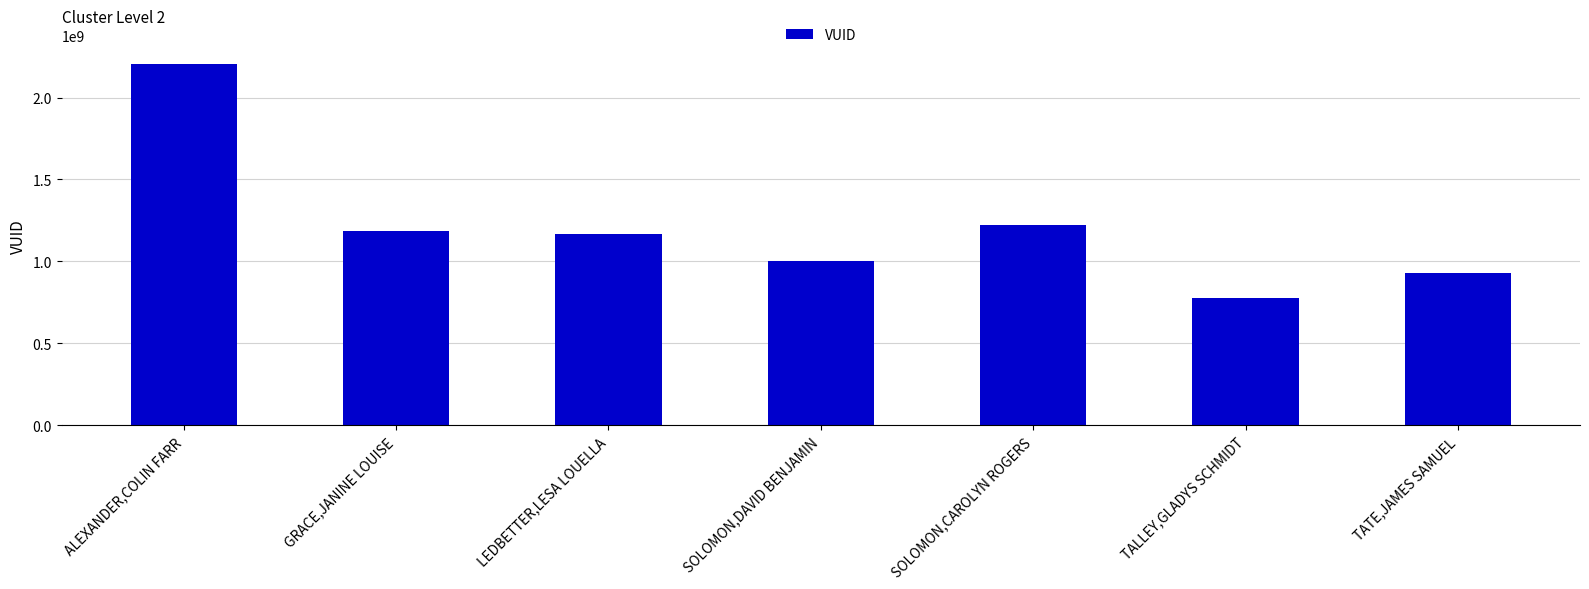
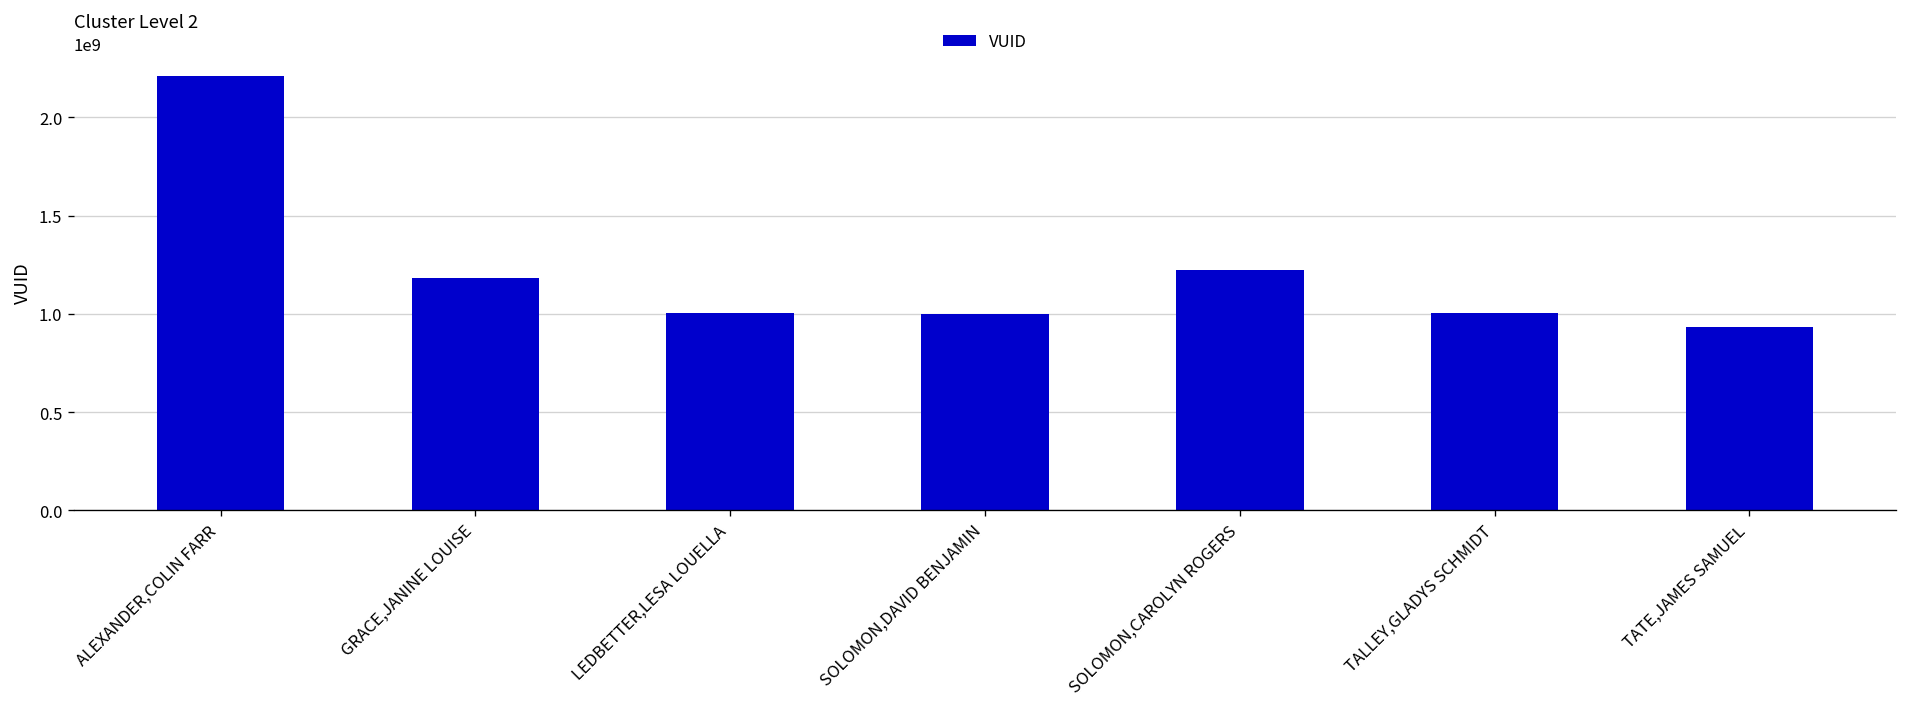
  {
    "ALEXANDER,COLIN FARR": 2210000000,
    "GRACE,JANINE LOUISE": 1180000000,
-   "LEDBETTER,LESA LOUELLA": 1170000000,
+   "LEDBETTER,LESA LOUELLA": 1000000000,
    "SOLOMON,DAVID BENJAMIN": 1000000000,
    "SOLOMON,CAROLYN ROGERS": 1220000000,
-   "TALLEY,GLADYS SCHMIDT": 770000000,
+   "TALLEY,GLADYS SCHMIDT": 1010000000,
    "TATE,JAMES SAMUEL": 930000000
  }
